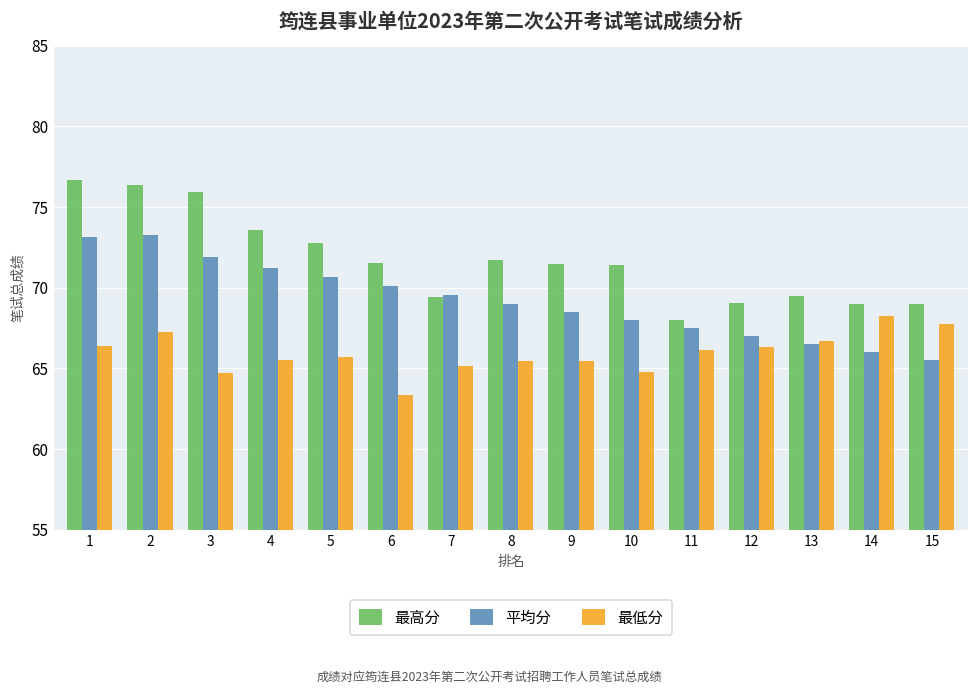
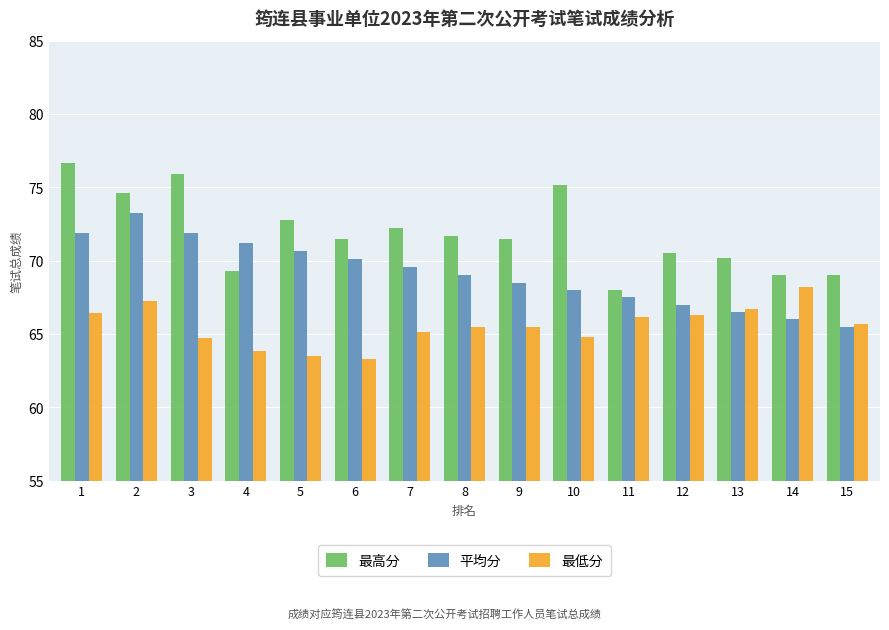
  {
    "最高分": {
      "1": 76.7,
-     "2": 76.4,
+     "2": 74.6,
      "3": 75.9,
-     "4": 73.6,
+     "4": 69.3,
      "5": 72.8,
      "6": 71.5,
-     "7": 69.4,
+     "7": 72.2,
      "8": 71.7,
      "9": 71.5,
-     "10": 71.4,
+     "10": 75.2,
      "11": 68.0,
-     "12": 69.1,
-     "13": 69.5,
+     "12": 70.5,
+     "13": 70.2,
      "14": 69.0,
      "15": 69.0
    },
    "平均分": {
-     "1": 73.1,
+     "1": 71.9,
      "2": 73.3,
      "3": 71.9,
      "4": 71.2,
      "5": 70.7,
      "6": 70.1,
      "7": 69.6,
      "8": 69.0,
      "9": 68.5,
      "10": 68.0,
      "11": 67.5,
      "12": 67.0,
      "13": 66.5,
      "14": 66.0,
      "15": 65.5
    },
    "最低分": {
      "1": 66.4,
      "2": 67.3,
      "3": 64.7,
-     "4": 65.5,
-     "5": 65.7,
+     "4": 63.8,
+     "5": 63.5,
      "6": 63.3,
      "7": 65.1,
      "8": 65.4,
      "9": 65.5,
      "10": 64.8,
      "11": 66.2,
      "12": 66.3,
      "13": 66.7,
      "14": 68.2,
-     "15": 67.7
+     "15": 65.7
    }
  }
